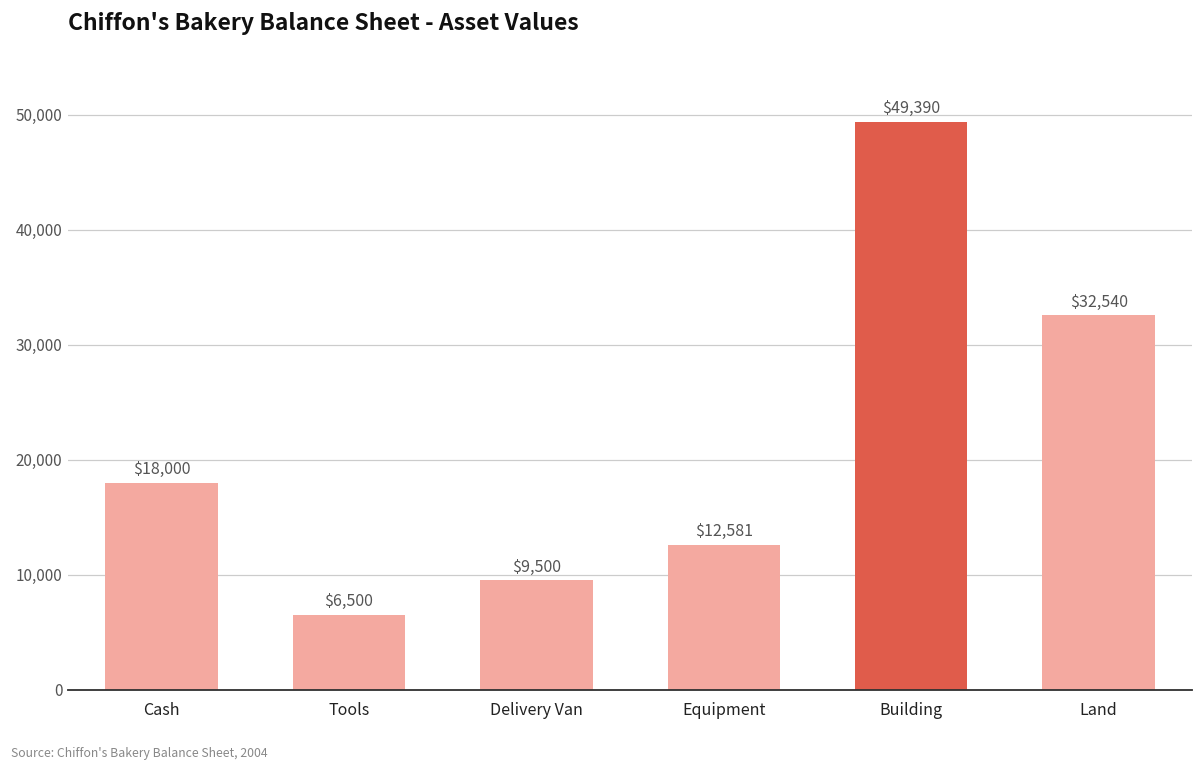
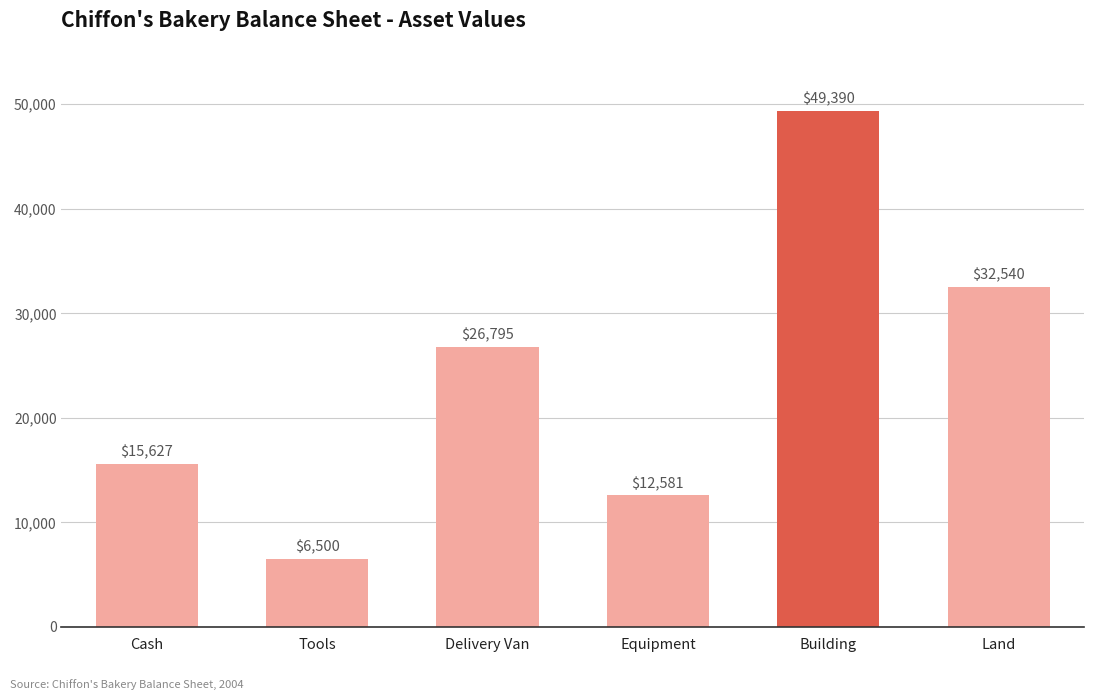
  {
-   "Cash": "$18,000",
+   "Cash": "$15,627",
    "Tools": "$6,500",
-   "Delivery Van": "$9,500",
+   "Delivery Van": "$26,795",
    "Equipment": "$12,581",
    "Building": "$49,390",
    "Land": "$32,540"
  }
